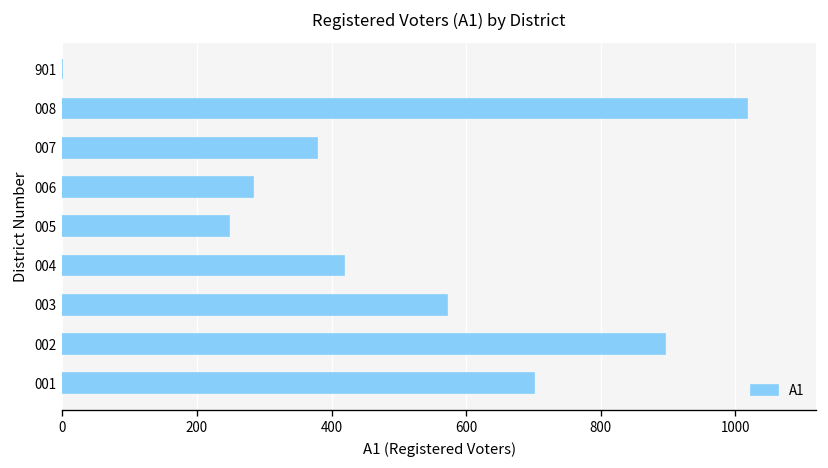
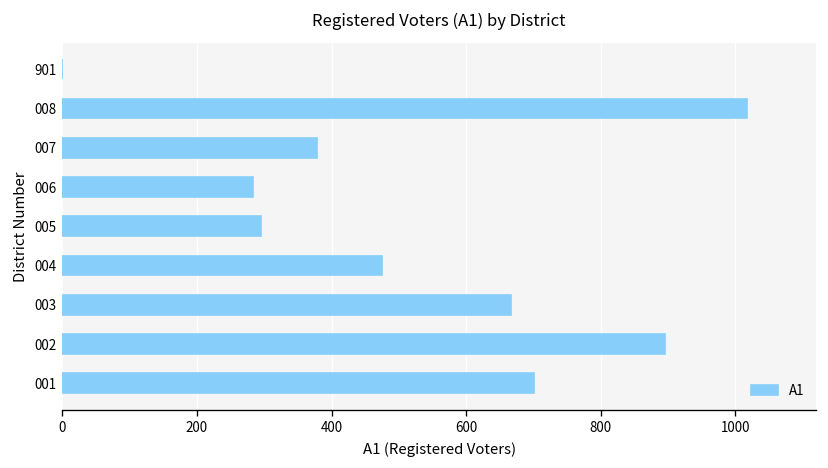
  {
    "901": 0,
    "008": 1020,
    "007": 380,
    "006": 280,
-   "005": 250,
-   "004": 420,
-   "003": 570,
+   "005": 300,
+   "004": 480,
+   "003": 670,
    "002": 900,
    "001": 700
  }
